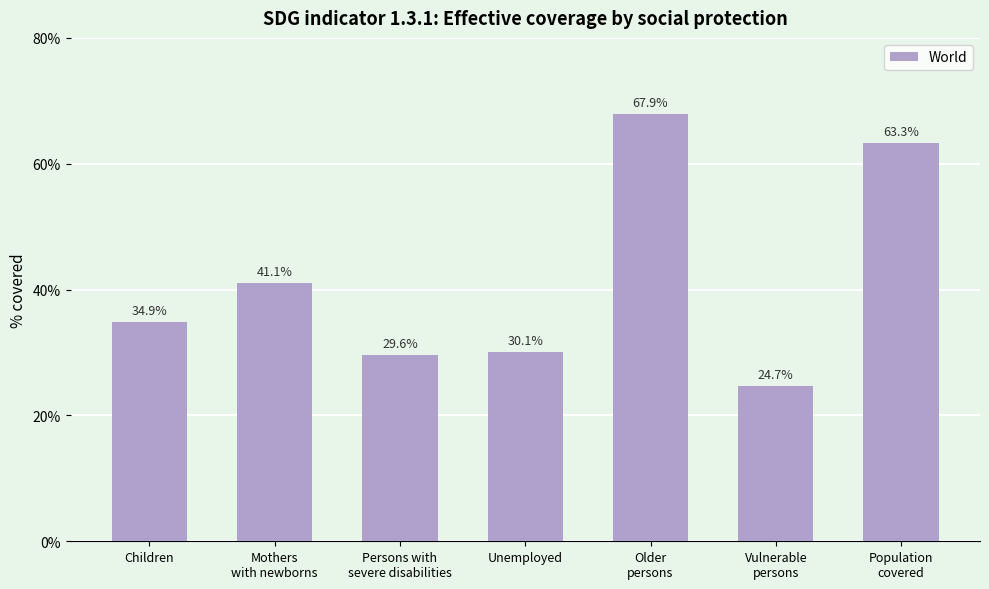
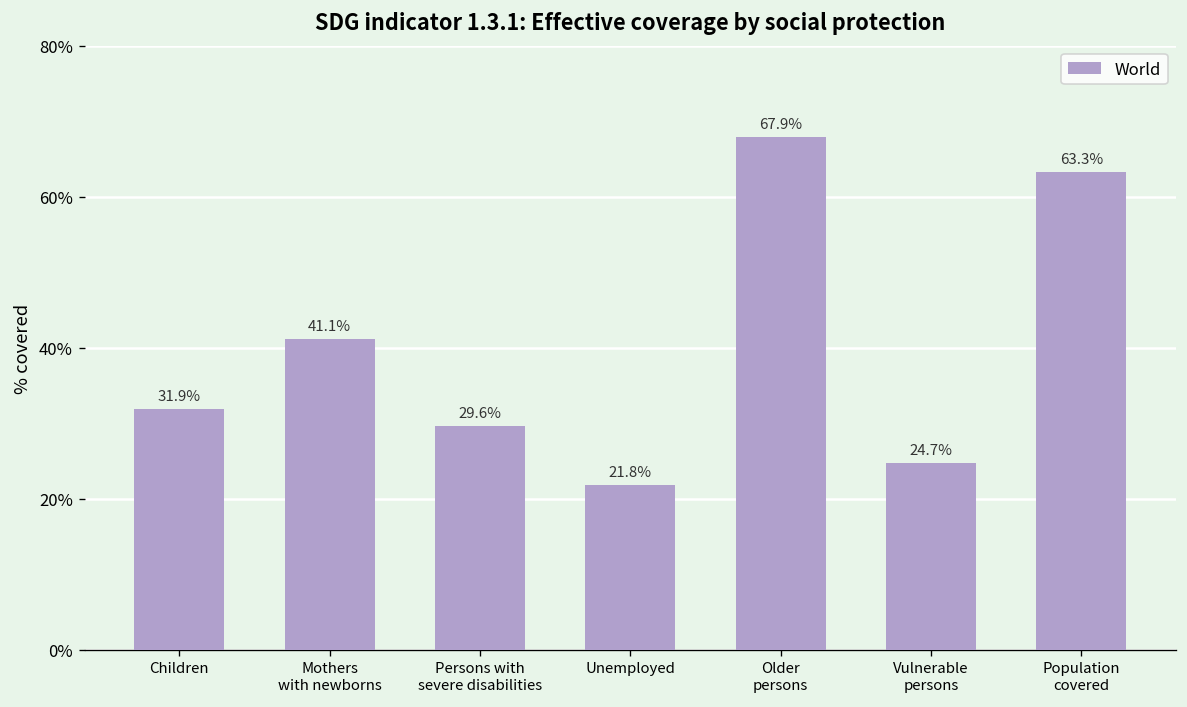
  {
-   "Children": "34.9%",
+   "Children": "31.9%",
    "Mothers with newborns": "41.1%",
    "Persons with severe disabilities": "29.6%",
-   "Unemployed": "30.1%",
+   "Unemployed": "21.8%",
    "Older persons": "67.9%",
    "Vulnerable persons": "24.7%",
    "Population covered": "63.3%"
  }
